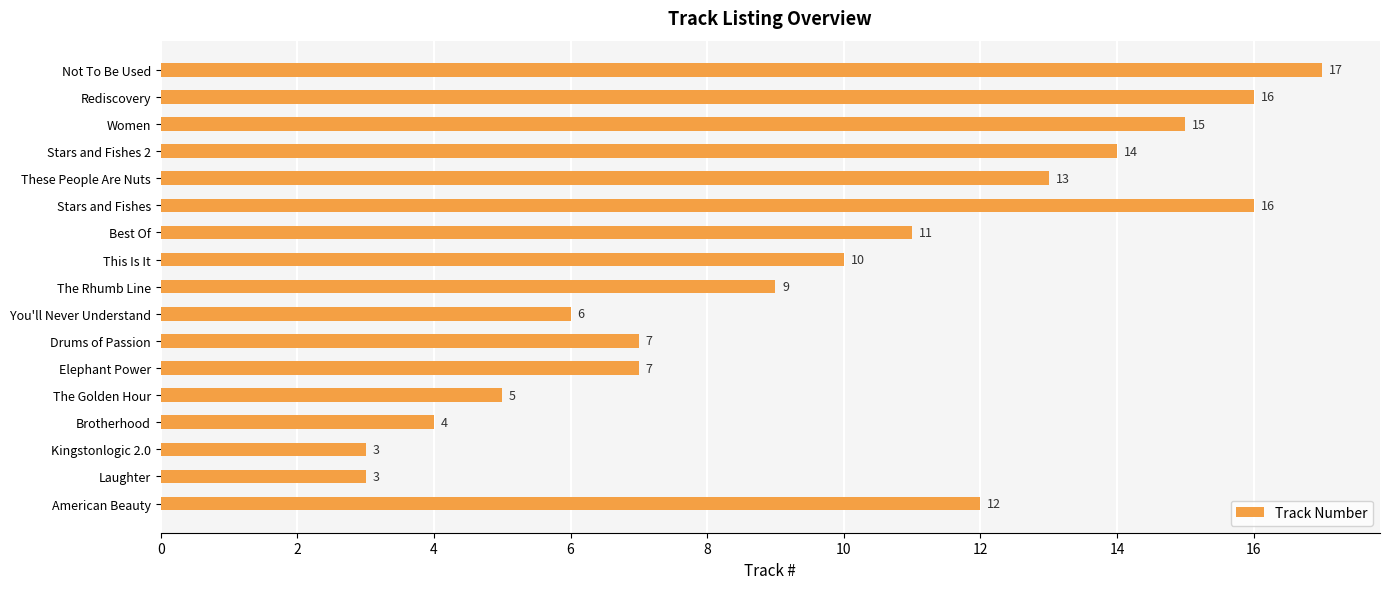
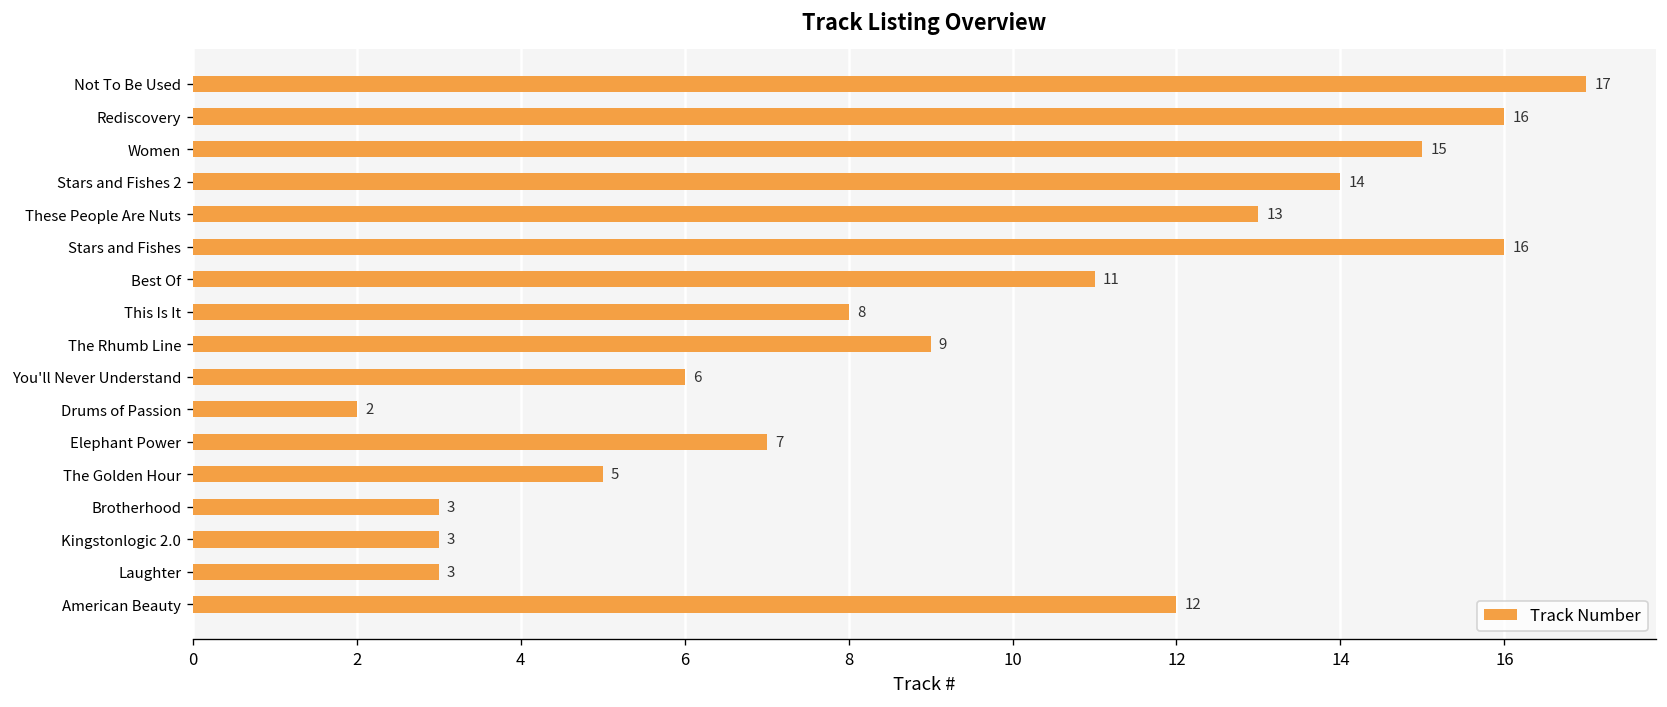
  {
    "Not To Be Used": 17,
    "Rediscovery": 16,
    "Women": 15,
    "Stars and Fishes 2": 14,
    "These People Are Nuts": 13,
    "Stars and Fishes": 16,
    "Best Of": 11,
-   "This Is It": 10,
+   "This Is It": 8,
    "The Rhumb Line": 9,
    "You'll Never Understand": 6,
-   "Drums of Passion": 7,
+   "Drums of Passion": 2,
    "Elephant Power": 7,
    "The Golden Hour": 5,
-   "Brotherhood": 4,
+   "Brotherhood": 3,
    "Kingstonlogic 2.0": 3,
    "Laughter": 3,
    "American Beauty": 12
  }
